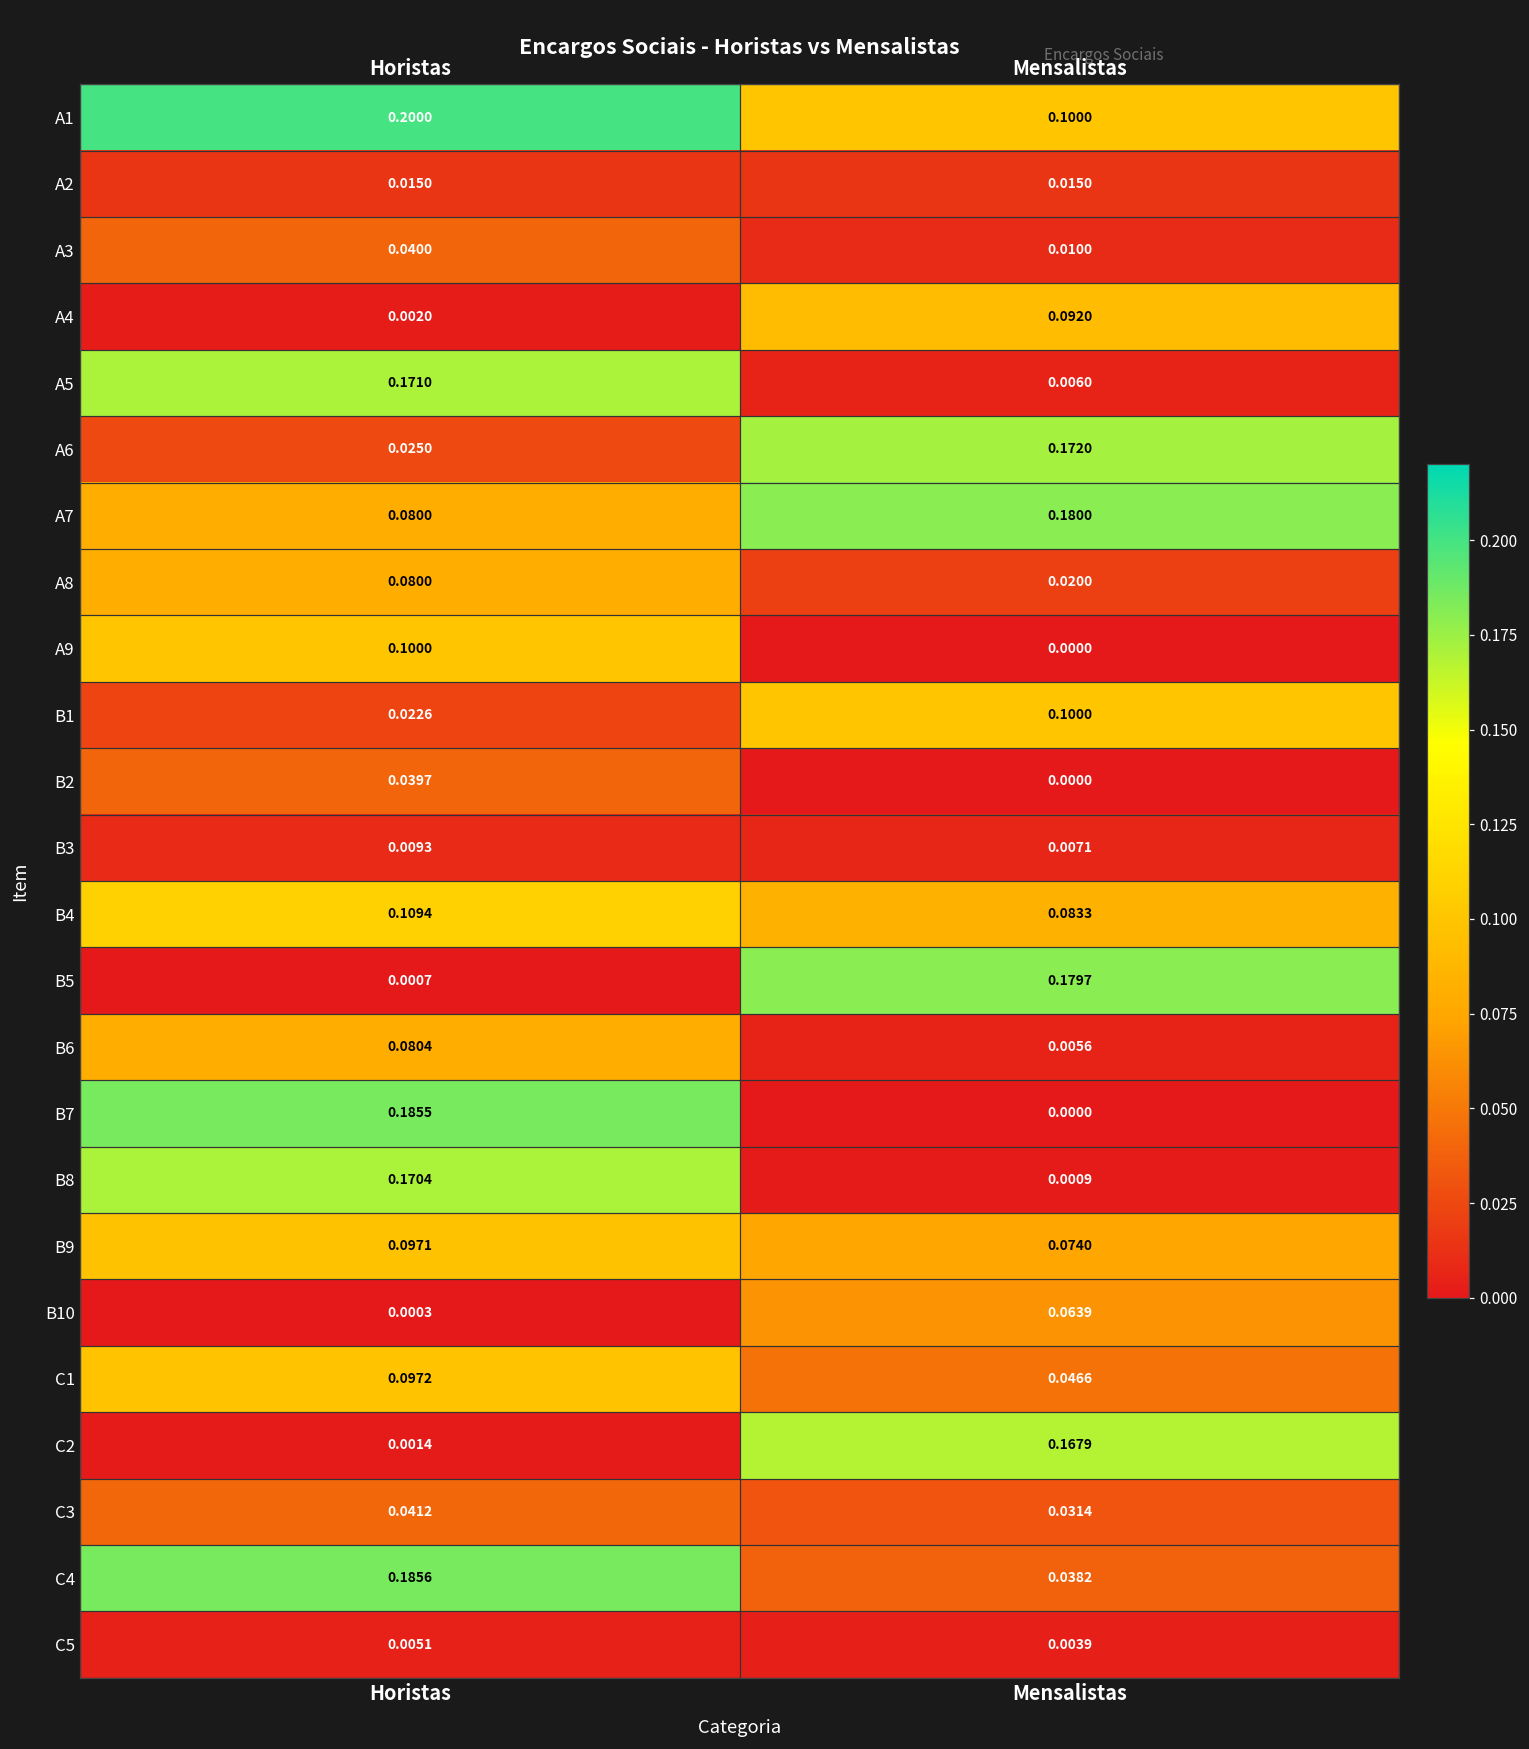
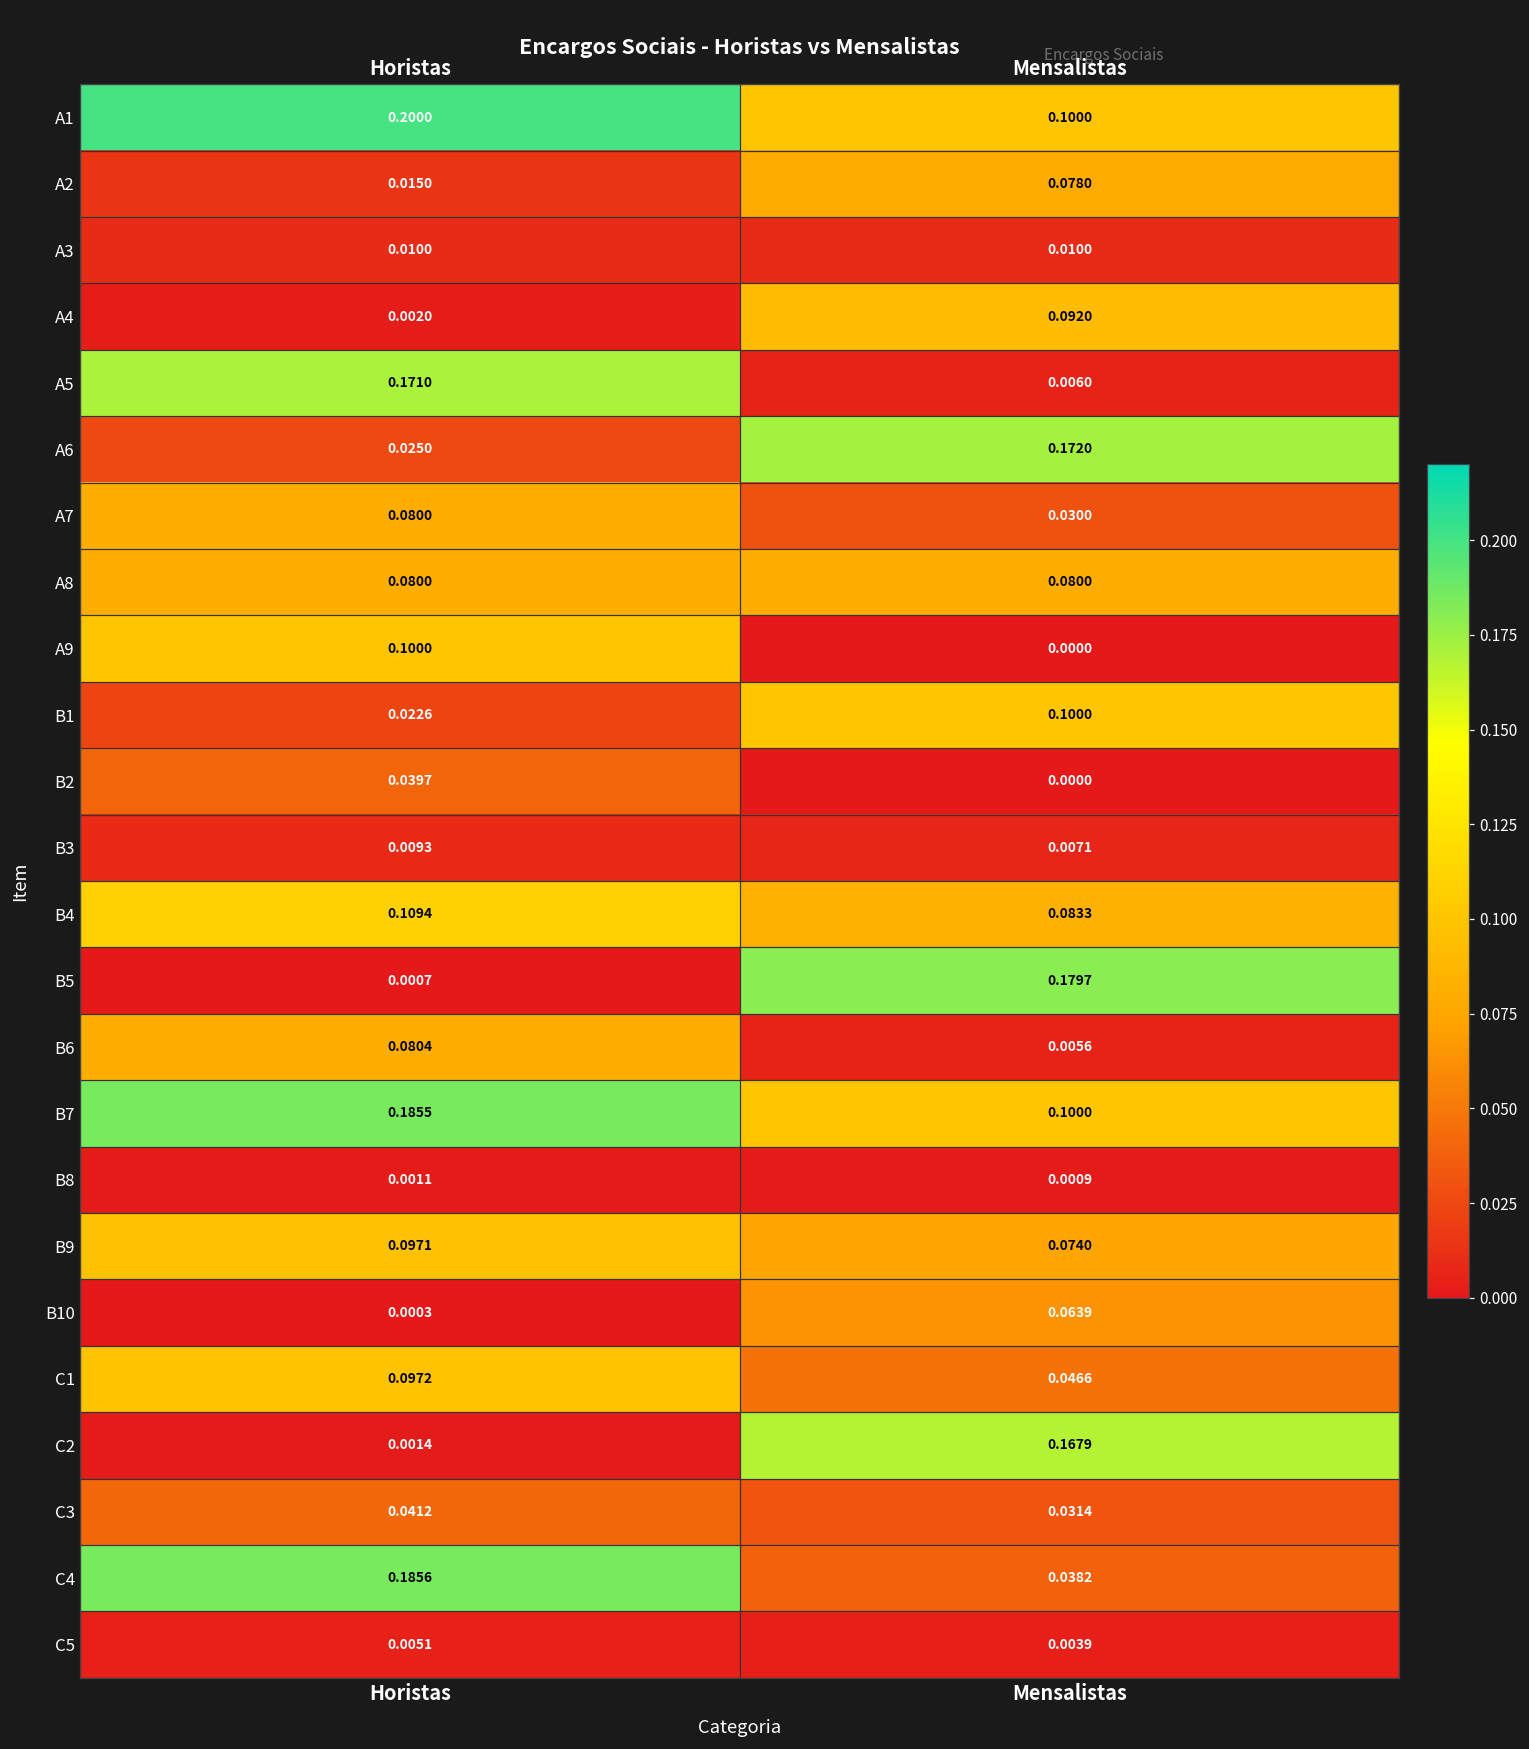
  {
    "A1": {
      "Horistas": 0.2000,
      "Mensalistas": 0.1000
    },
    "A2": {
      "Horistas": 0.0150,
-     "Mensalistas": 0.0150
+     "Mensalistas": 0.0780
    },
    "A3": {
-     "Horistas": 0.0400,
+     "Horistas": 0.0100,
      "Mensalistas": 0.0100
    },
    "A4": {
      "Horistas": 0.0020,
      "Mensalistas": 0.0920
    },
    "A5": {
      "Horistas": 0.1710,
      "Mensalistas": 0.0060
    },
    "A6": {
      "Horistas": 0.0250,
      "Mensalistas": 0.1720
    },
    "A7": {
      "Horistas": 0.0800,
-     "Mensalistas": 0.1800
+     "Mensalistas": 0.0300
    },
    "A8": {
      "Horistas": 0.0800,
-     "Mensalistas": 0.0200
+     "Mensalistas": 0.0800
    },
    "A9": {
      "Horistas": 0.1000,
      "Mensalistas": 0.0000
    },
    "B1": {
      "Horistas": 0.0226,
      "Mensalistas": 0.1000
    },
    "B2": {
      "Horistas": 0.0397,
      "Mensalistas": 0.0000
    },
    "B3": {
      "Horistas": 0.0093,
      "Mensalistas": 0.0071
    },
    "B4": {
      "Horistas": 0.1094,
      "Mensalistas": 0.0833
    },
    "B5": {
      "Horistas": 0.0007,
      "Mensalistas": 0.1797
    },
    "B6": {
      "Horistas": 0.0804,
      "Mensalistas": 0.0056
    },
    "B7": {
      "Horistas": 0.1855,
-     "Mensalistas": 0.0000
+     "Mensalistas": 0.1000
    },
    "B8": {
-     "Horistas": 0.1704,
+     "Horistas": 0.0011,
      "Mensalistas": 0.0009
    },
    "B9": {
      "Horistas": 0.0971,
      "Mensalistas": 0.0740
    },
    "B10": {
      "Horistas": 0.0003,
      "Mensalistas": 0.0639
    },
    "C1": {
      "Horistas": 0.0972,
      "Mensalistas": 0.0466
    },
    "C2": {
      "Horistas": 0.0014,
      "Mensalistas": 0.1679
    },
    "C3": {
      "Horistas": 0.0412,
      "Mensalistas": 0.0314
    },
    "C4": {
      "Horistas": 0.1856,
      "Mensalistas": 0.0382
    },
    "C5": {
      "Horistas": 0.0051,
      "Mensalistas": 0.0039
    }
  }
